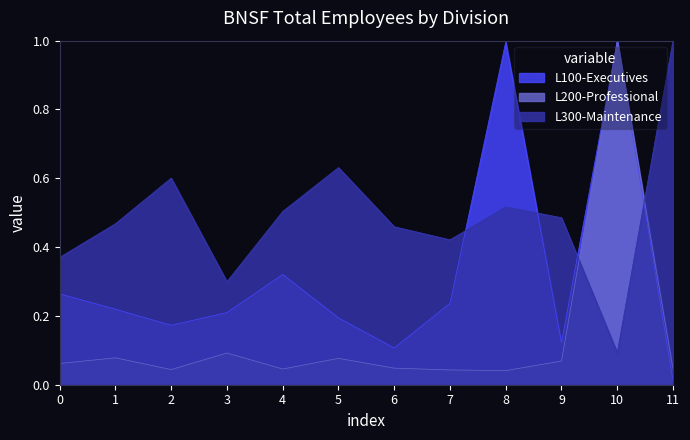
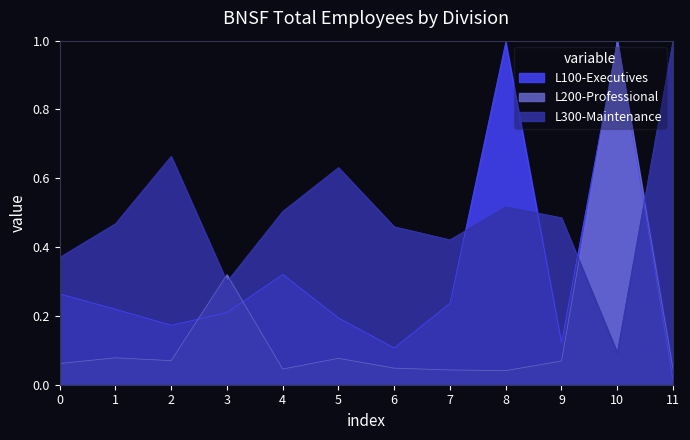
  {
    "L100-Executives": {
      "0": 0.26,
      "1": 0.22,
      "2": 0.17,
      "3": 0.21,
      "4": 0.32,
      "5": 0.19,
      "6": 0.11,
      "7": 0.24,
      "8": 1.00,
      "9": 0.12,
      "11": 0.01
    },
    "L200-Professional": {
      "0": 0.06,
      "1": 0.08,
-     "2": 0.04,
-     "3": 0.09,
+     "2": 0.07,
+     "3": 0.32,
      "4": 0.05,
      "5": 0.08,
      "6": 0.05,
      "7": 0.04,
      "8": 0.04,
      "9": 0.07,
      "11": 0.05
    },
    "L300-Maintenance": {
      "0": 0.37,
      "1": 0.47,
-     "2": 0.60,
+     "2": 0.66,
      "3": 0.30,
      "4": 0.50,
      "5": 0.63,
      "6": 0.46,
      "7": 0.42,
      "8": 0.52,
      "9": 0.49,
      "10": 0.09,
      "11": 1.00
    }
  }
